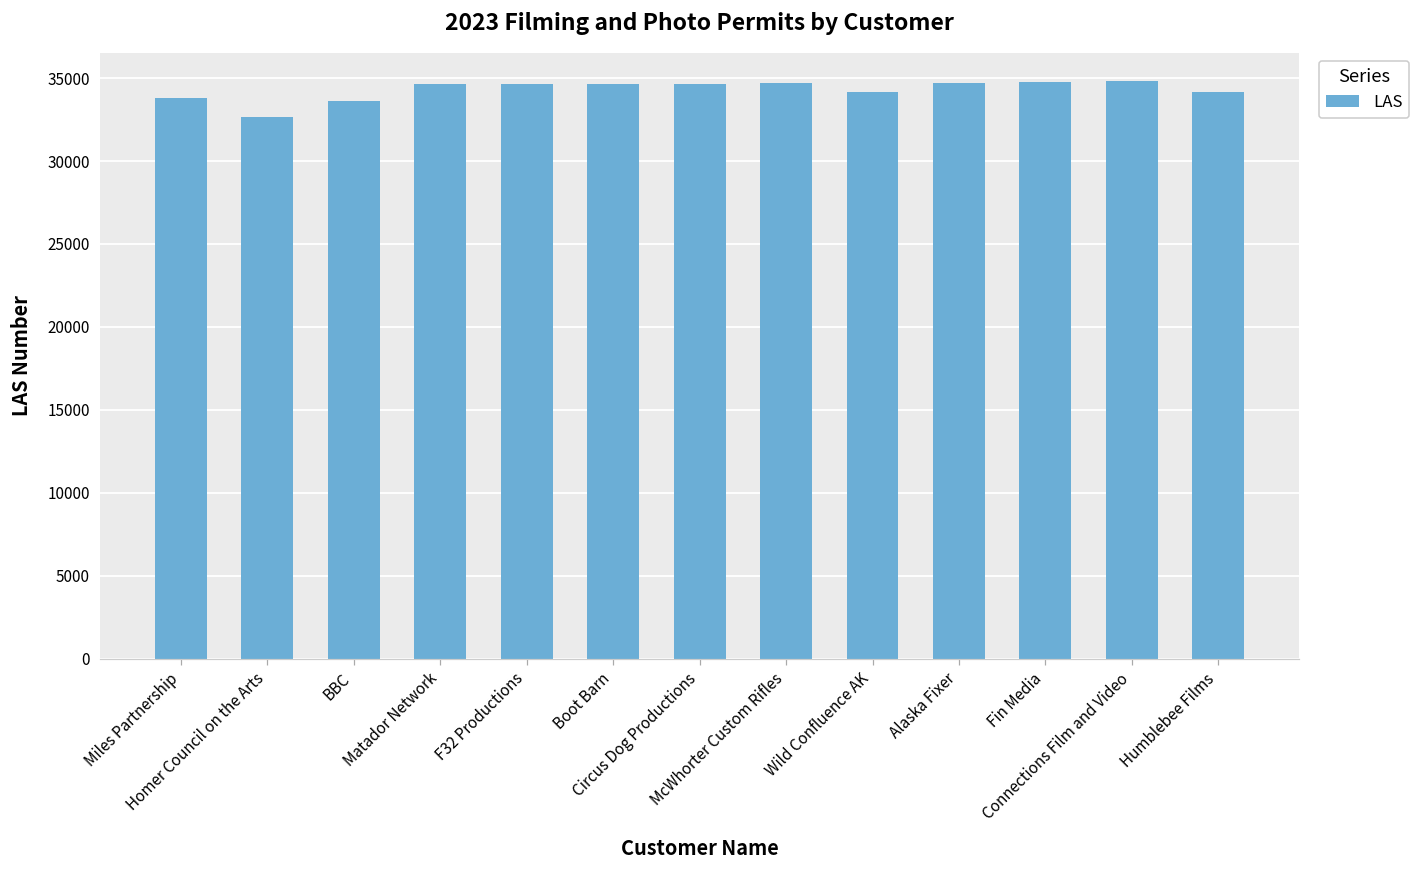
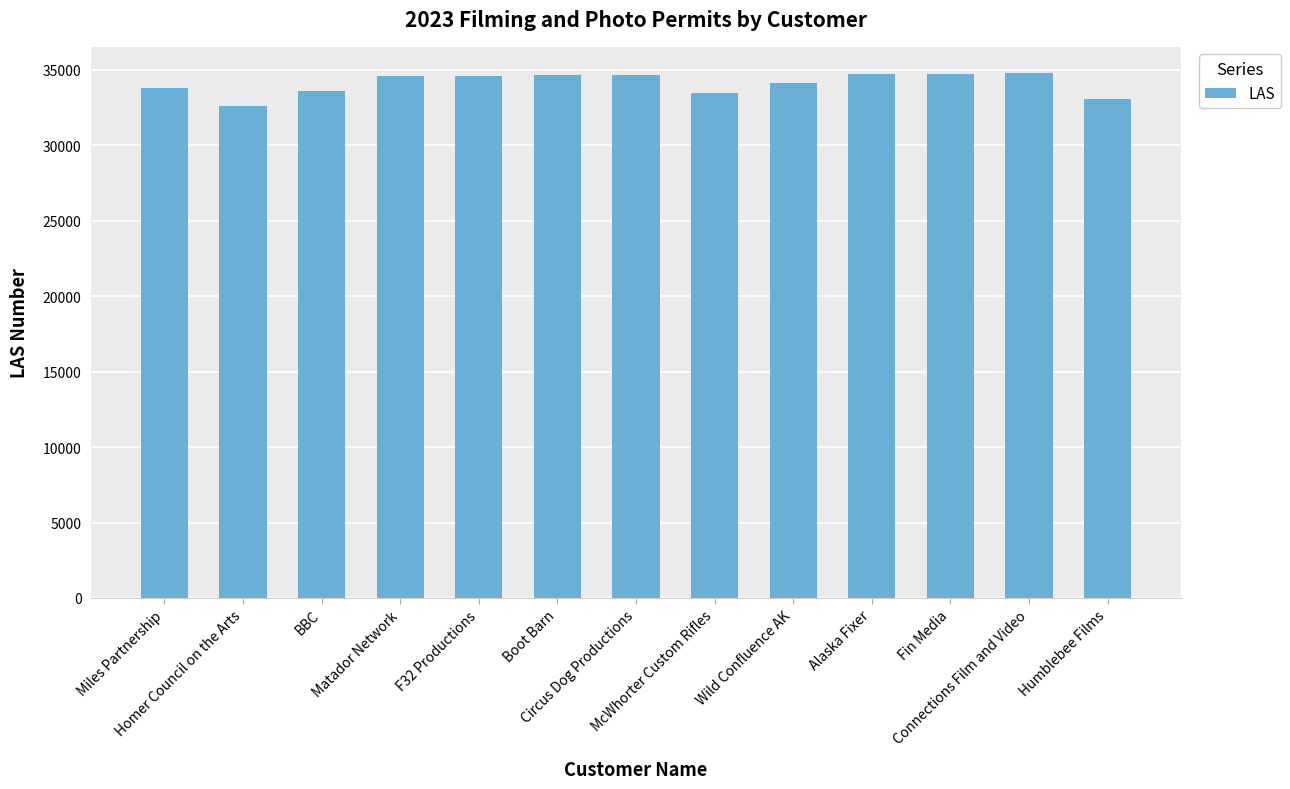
  {
    "Miles Partnership": 33800,
    "Homer Council on the Arts": 32600,
    "BBC": 33600,
    "Matador Network": 34600,
    "F32 Productions": 34600,
    "Boot Barn": 34600,
    "Circus Dog Productions": 34600,
-   "McWhorter Custom Rifles": 34700,
+   "McWhorter Custom Rifles": 33400,
    "Wild Confluence AK": 34200,
    "Alaska Fixer": 34700,
    "Fin Media": 34700,
    "Connections Film and Video": 34800,
-   "Humblebee Films": 34200
+   "Humblebee Films": 33100
  }
